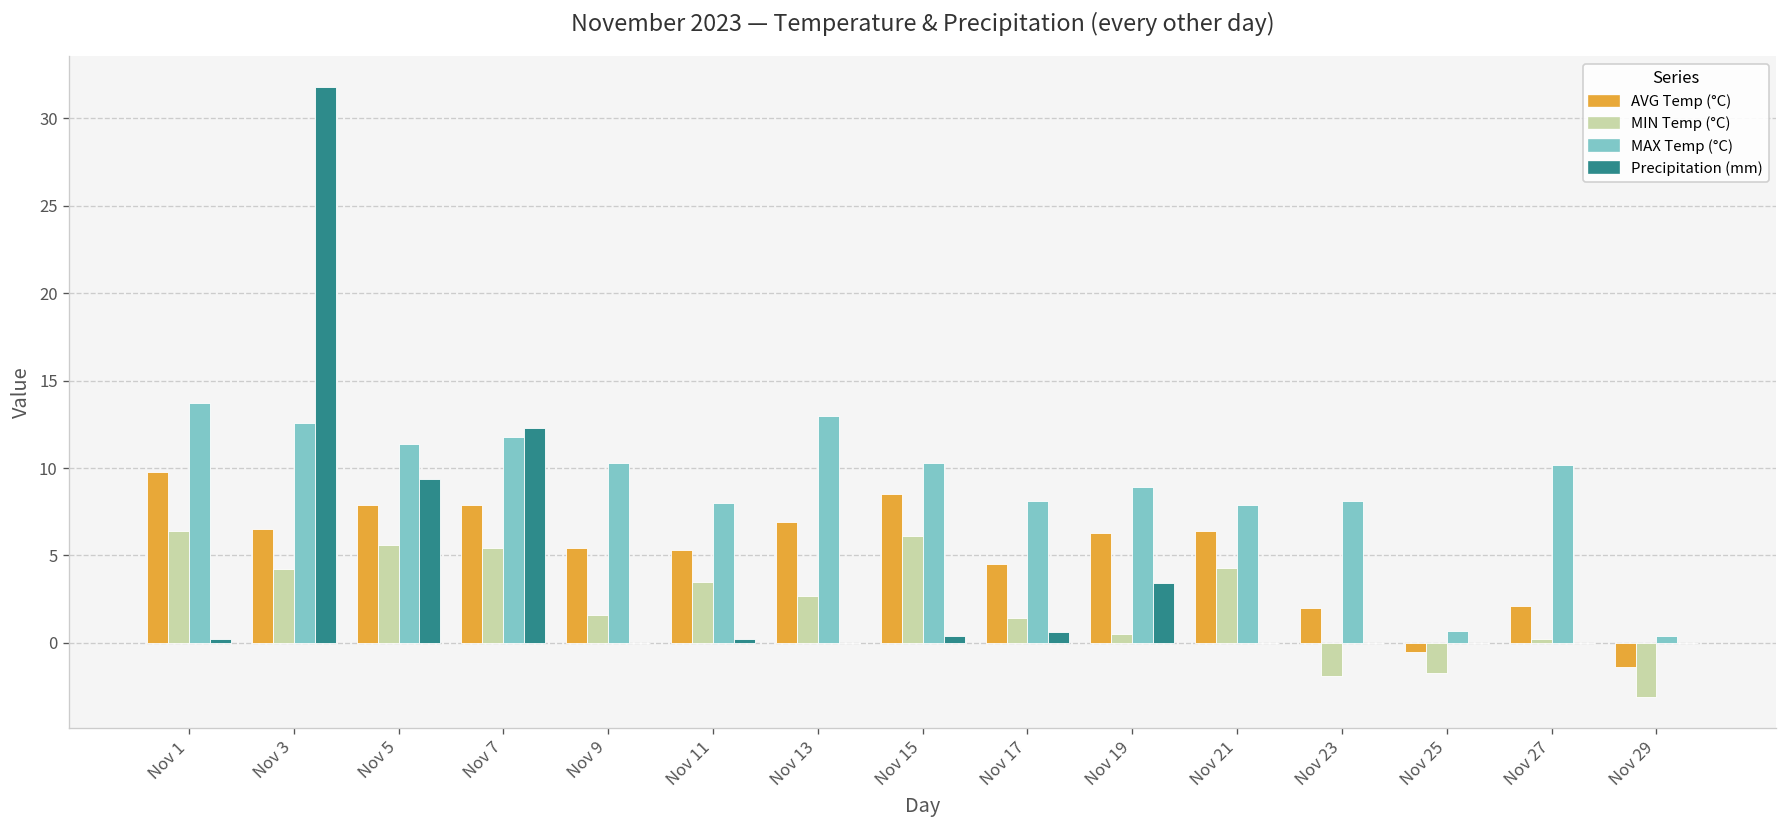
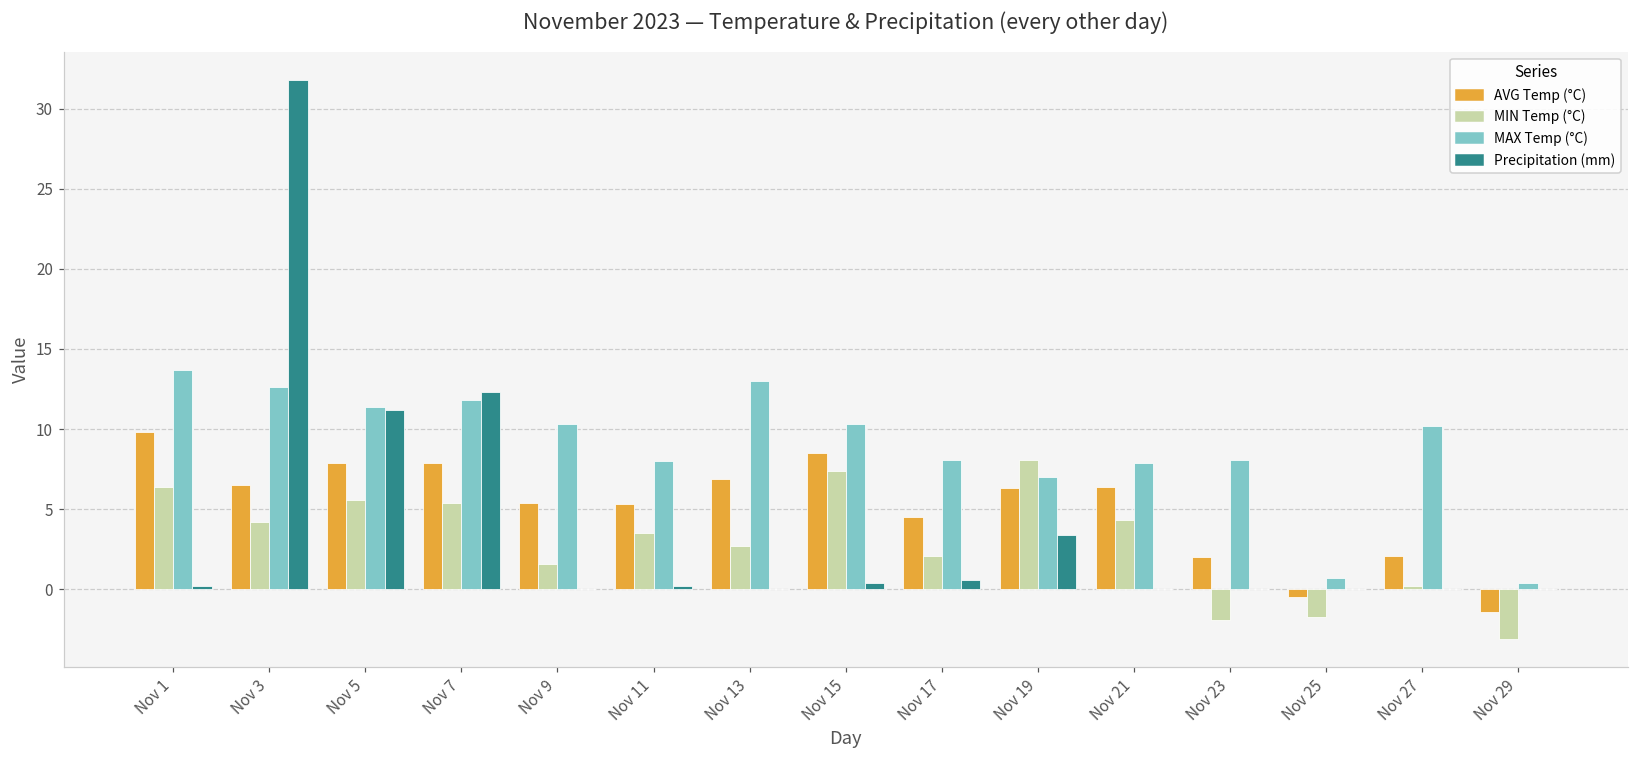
  {
    "AVG Temp (°C)": {
      "Nov 1": 9.8,
      "Nov 3": 6.5,
      "Nov 5": 7.9,
      "Nov 7": 7.9,
      "Nov 9": 5.4,
      "Nov 11": 5.3,
      "Nov 13": 6.9,
      "Nov 15": 8.5,
      "Nov 17": 4.5,
      "Nov 19": 6.3,
      "Nov 21": 6.4,
      "Nov 23": 2.0,
      "Nov 25": -0.5,
      "Nov 27": 2.1,
      "Nov 29": -1.4
    },
    "MIN Temp (°C)": {
      "Nov 1": 6.4,
      "Nov 3": 4.2,
      "Nov 5": 5.6,
      "Nov 7": 5.4,
      "Nov 9": 1.6,
      "Nov 11": 3.5,
      "Nov 13": 2.7,
-     "Nov 15": 6.1,
-     "Nov 17": 1.4,
-     "Nov 19": 0.5,
+     "Nov 15": 7.4,
+     "Nov 17": 2.1,
+     "Nov 19": 8.1,
      "Nov 21": 4.3,
      "Nov 23": -1.9,
      "Nov 25": -1.7,
      "Nov 27": 0.2,
      "Nov 29": -3.1
    },
    "MAX Temp (°C)": {
      "Nov 1": 13.7,
      "Nov 3": 12.6,
      "Nov 5": 11.4,
      "Nov 7": 11.8,
      "Nov 9": 10.3,
      "Nov 11": 8.0,
      "Nov 13": 13.0,
      "Nov 15": 10.3,
      "Nov 17": 8.1,
-     "Nov 19": 8.9,
+     "Nov 19": 7.0,
      "Nov 21": 7.9,
      "Nov 23": 8.1,
      "Nov 25": 0.7,
      "Nov 27": 10.2,
      "Nov 29": 0.4
    },
    "Precipitation (mm)": {
      "Nov 1": 0.2,
      "Nov 3": 31.8,
-     "Nov 5": 9.4,
+     "Nov 5": 11.2,
      "Nov 7": 12.3,
      "Nov 9": 0.0,
      "Nov 11": 0.2,
      "Nov 13": 0.0,
      "Nov 15": 0.4,
      "Nov 17": 0.6,
      "Nov 19": 3.4,
      "Nov 21": 0.0,
      "Nov 23": 0.0,
      "Nov 25": 0.0,
      "Nov 27": 0.0,
      "Nov 29": 0.0
    }
  }
